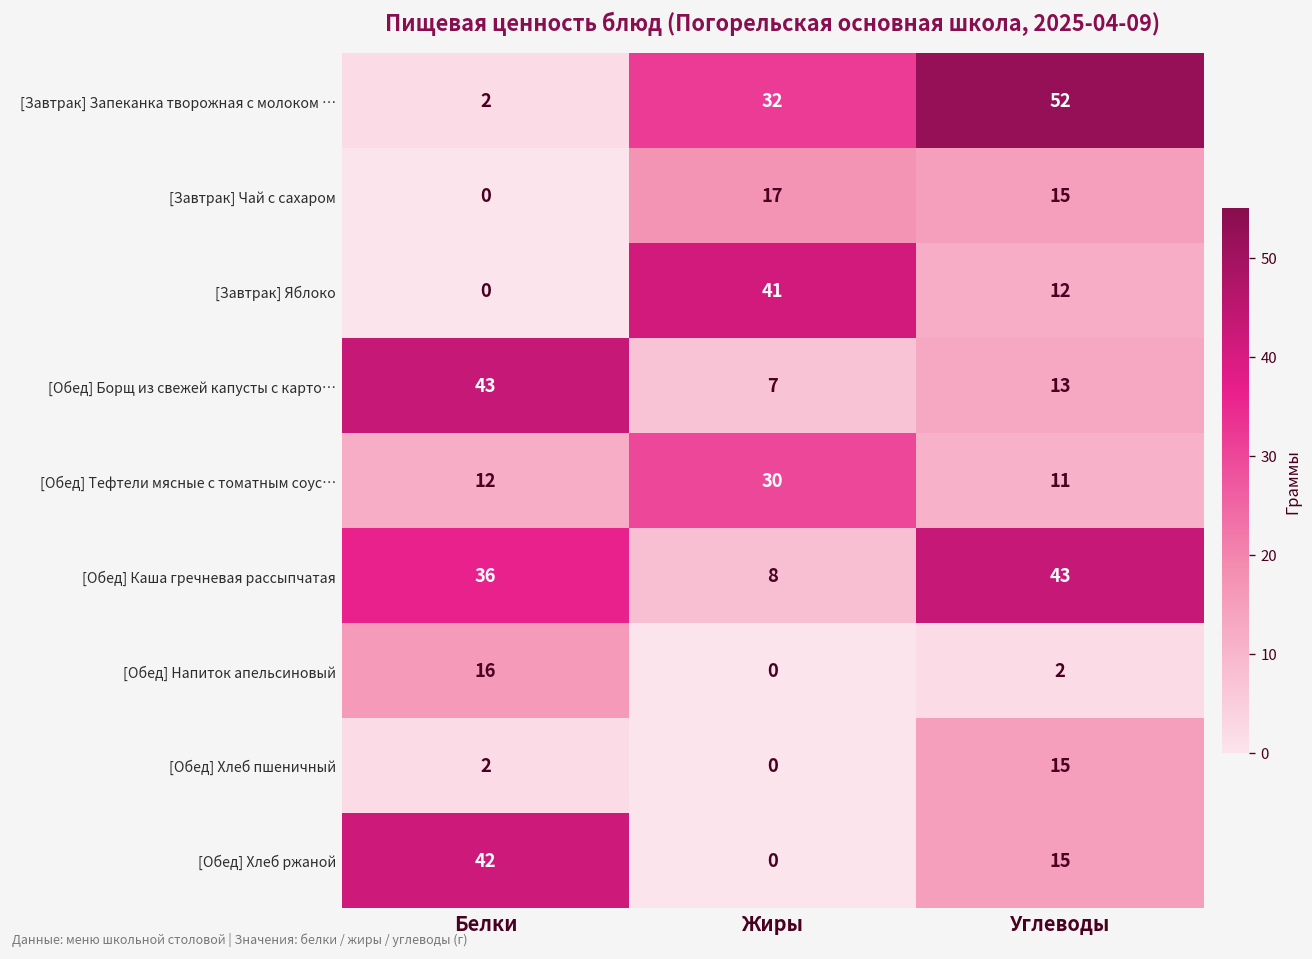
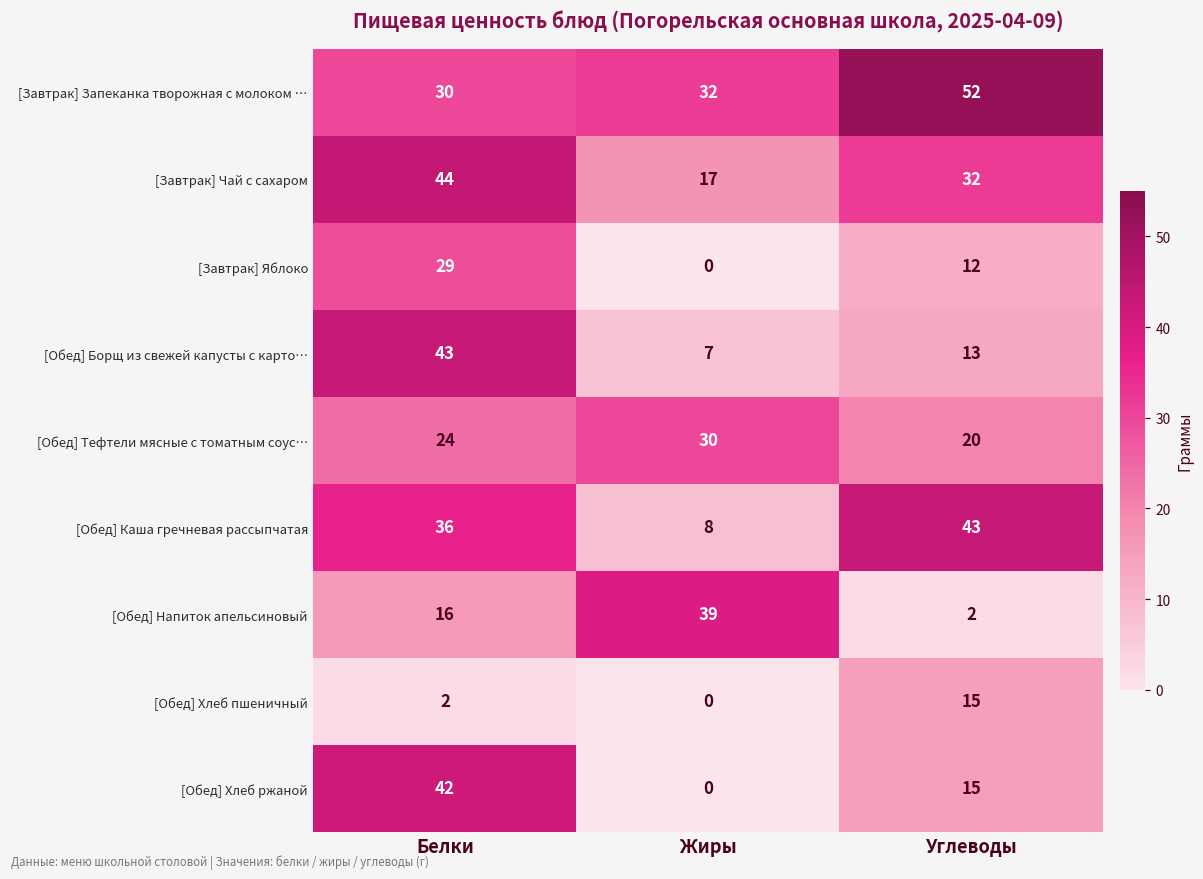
  {
    "[Завтрак] Запеканка творожная с молоком …": {
-     "Белки": 2,
+     "Белки": 30,
      "Жиры": 32,
      "Углеводы": 52
    },
    "[Завтрак] Чай с сахаром": {
-     "Белки": 0,
+     "Белки": 44,
      "Жиры": 17,
-     "Углеводы": 15
+     "Углеводы": 32
    },
    "[Завтрак] Яблоко": {
-     "Белки": 0,
-     "Жиры": 41,
+     "Белки": 29,
+     "Жиры": 0,
      "Углеводы": 12
    },
    "[Обед] Борщ из свежей капусты с карто…": {
      "Белки": 43,
      "Жиры": 7,
      "Углеводы": 13
    },
    "[Обед] Тефтели мясные с томатным соус…": {
-     "Белки": 12,
+     "Белки": 24,
      "Жиры": 30,
-     "Углеводы": 11
+     "Углеводы": 20
    },
    "[Обед] Каша гречневая рассыпчатая": {
      "Белки": 36,
      "Жиры": 8,
      "Углеводы": 43
    },
    "[Обед] Напиток апельсиновый": {
      "Белки": 16,
-     "Жиры": 0,
+     "Жиры": 39,
      "Углеводы": 2
    },
    "[Обед] Хлеб пшеничный": {
      "Белки": 2,
      "Жиры": 0,
      "Углеводы": 15
    },
    "[Обед] Хлеб ржаной": {
      "Белки": 42,
      "Жиры": 0,
      "Углеводы": 15
    }
  }
